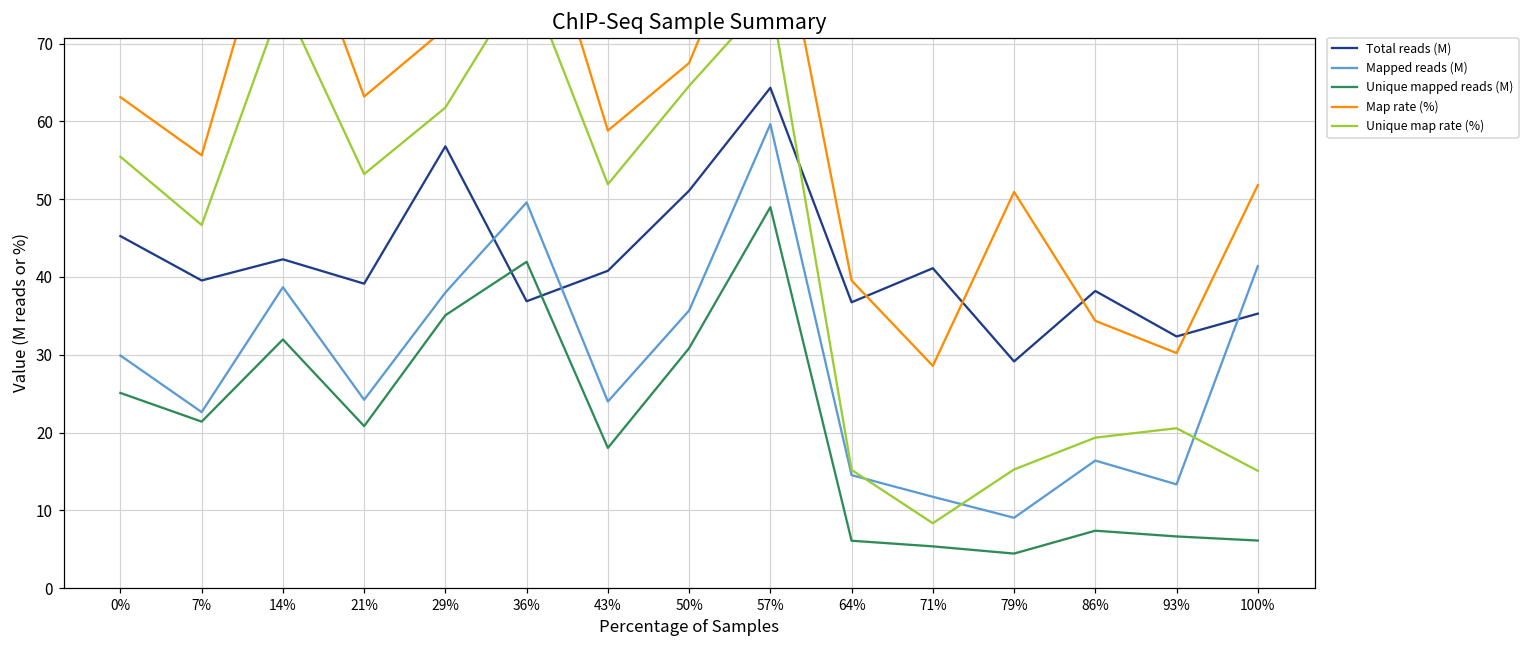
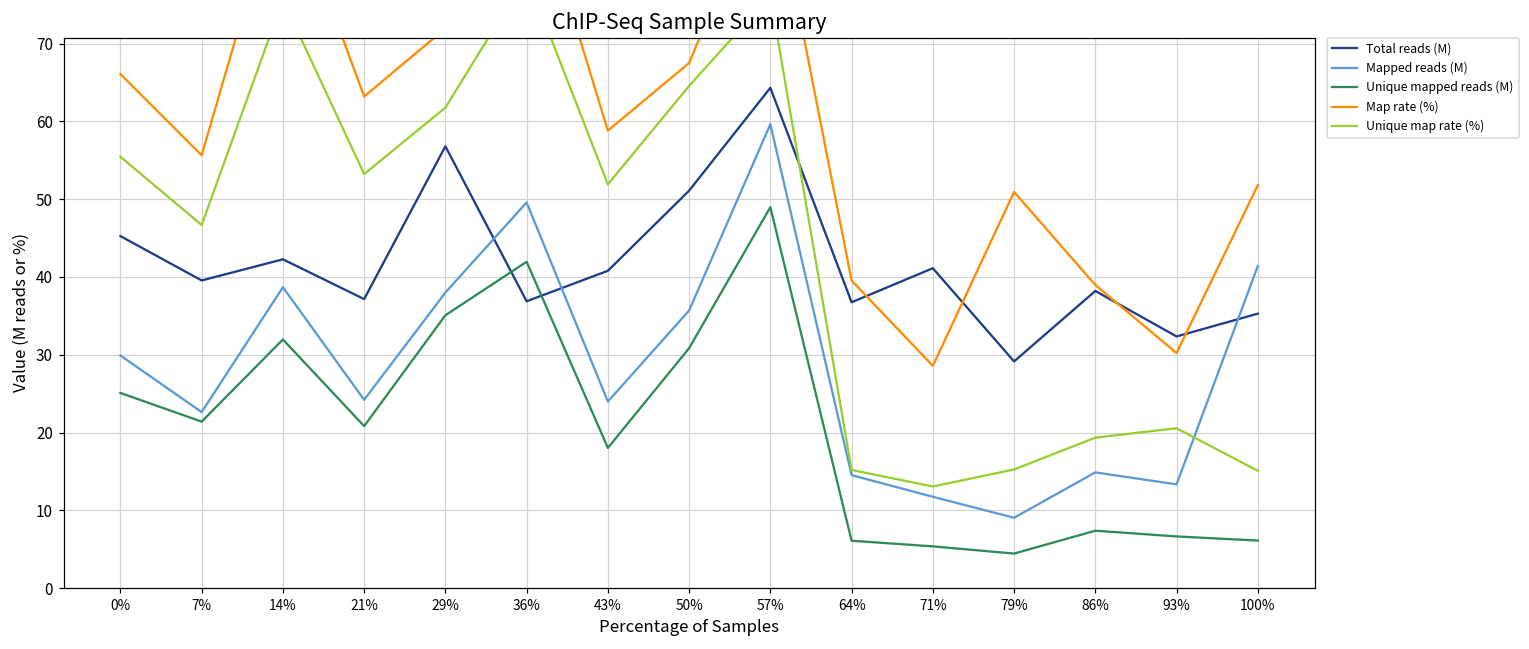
  {
    "Total reads (M)": {
      "0%": 45,
      "7%": 40,
      "14%": 42,
-     "21%": 39,
+     "21%": 37,
      "29%": 57,
      "36%": 37,
      "43%": 41,
      "50%": 51,
      "57%": 64,
      "64%": 37,
      "71%": 41,
      "79%": 29,
      "86%": 38,
      "93%": 32,
      "100%": 35
    },
    "Mapped reads (M)": {
      "0%": 30,
      "7%": 23,
      "14%": 39,
      "21%": 24,
      "29%": 38,
      "36%": 50,
      "43%": 24,
      "50%": 36,
      "57%": 60,
      "64%": 15,
      "71%": 12,
      "79%": 9,
-     "86%": 16,
+     "86%": 15,
      "93%": 13,
      "100%": 41
    },
    "Unique mapped reads (M)": {
      "0%": 25,
      "7%": 21,
      "14%": 32,
      "21%": 21,
      "29%": 35,
      "36%": 42,
      "43%": 18,
      "50%": 31,
      "57%": 49,
      "64%": 6,
      "71%": 5,
      "79%": 4,
      "86%": 7,
      "93%": 7,
      "100%": 6
    },
    "Map rate (%)": {
-     "0%": 63,
+     "0%": 66,
      "7%": 56,
      "21%": 63,
      "43%": 59,
      "50%": 68,
      "64%": 40,
      "71%": 29,
      "79%": 51,
-     "86%": 34,
+     "86%": 39,
      "93%": 30,
      "100%": 52
    },
    "Unique map rate (%)": {
      "0%": 55,
      "7%": 47,
      "21%": 53,
      "29%": 62,
      "43%": 52,
      "50%": 65,
      "64%": 15,
-     "71%": 8,
+     "71%": 13,
      "79%": 15,
      "86%": 19,
      "93%": 21,
      "100%": 15
    }
  }
